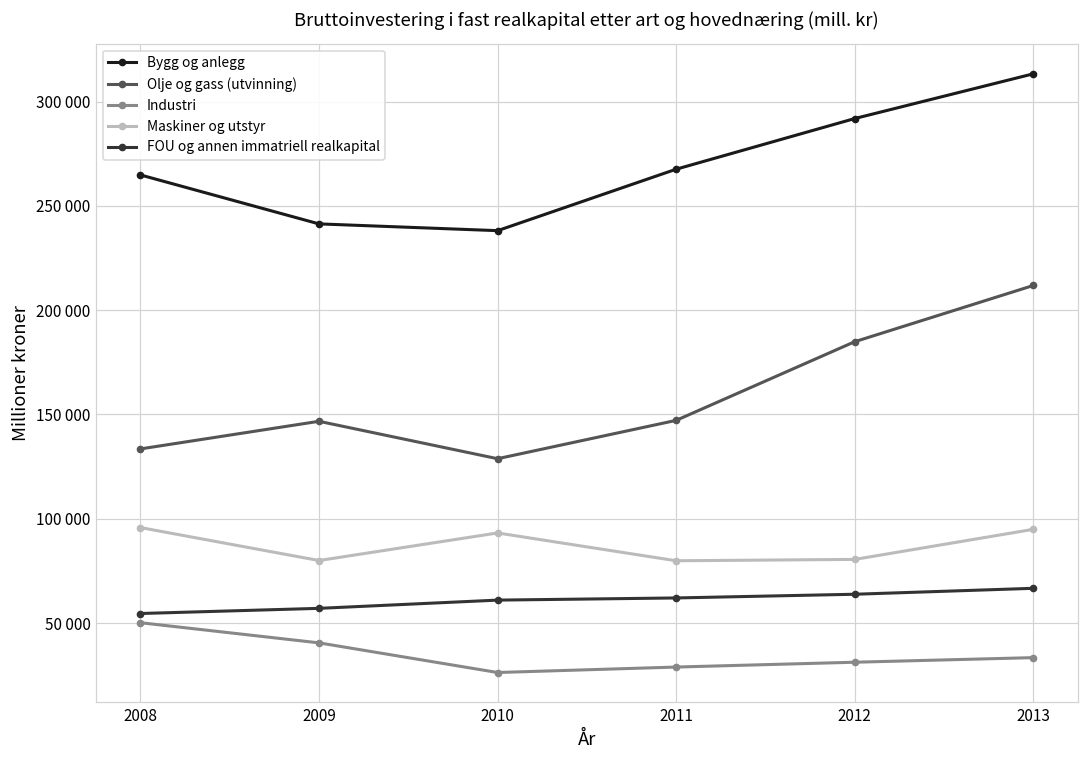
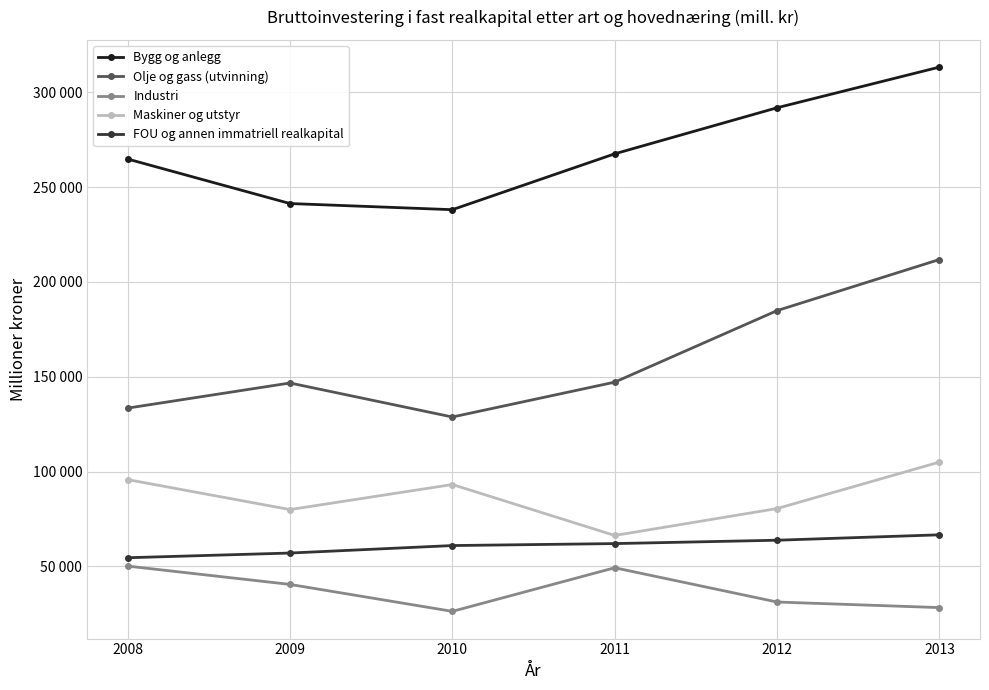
  {
    "Industri": {
      "2008": 50000,
      "2009": 40000,
      "2010": 26000,
-     "2011": 29000,
+     "2011": 49000,
      "2012": 31000,
-     "2013": 33000
+     "2013": 28000
    },
    "Maskiner og utstyr": {
      "2008": 96000,
      "2009": 80000,
      "2010": 93000,
-     "2011": 80000,
+     "2011": 66000,
      "2012": 80000,
-     "2013": 95000
+     "2013": 105000
    }
  }
